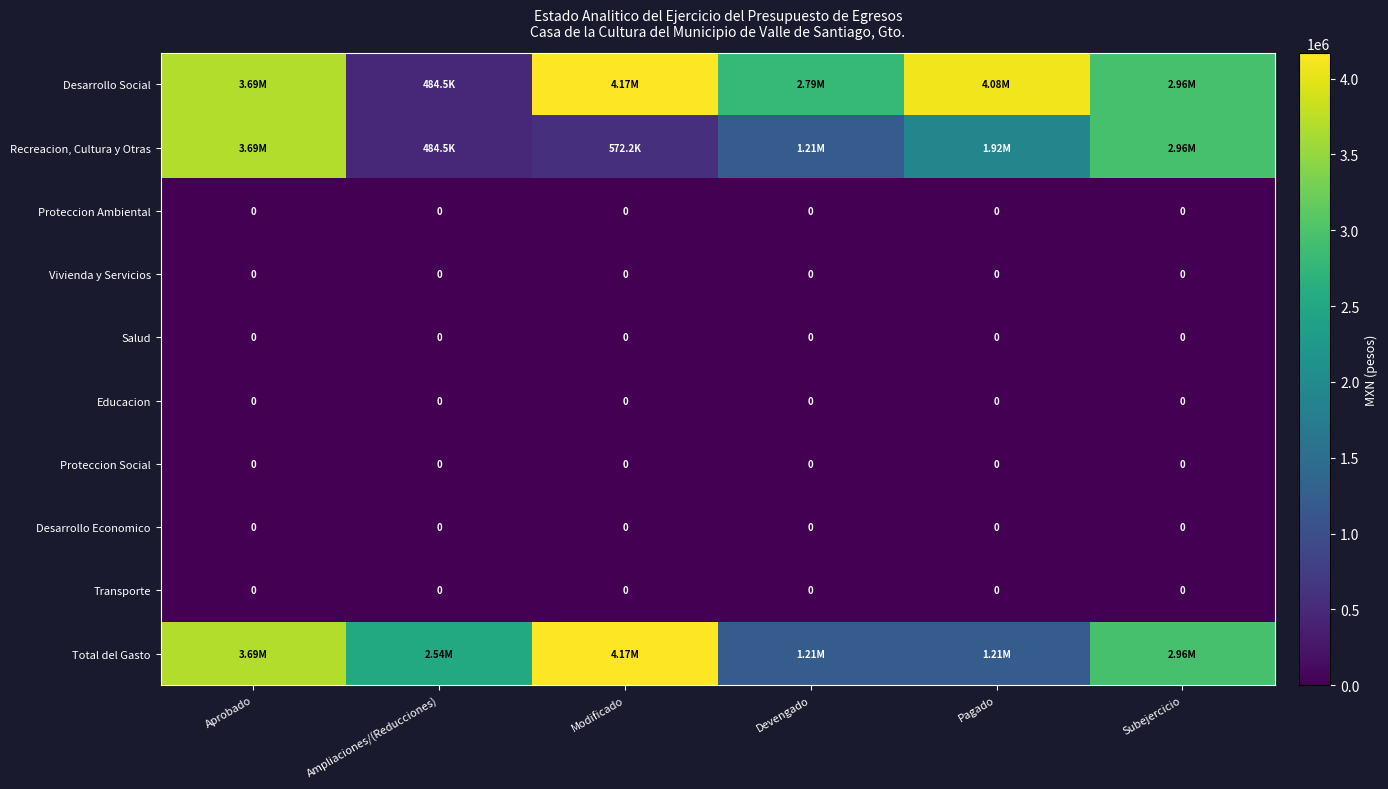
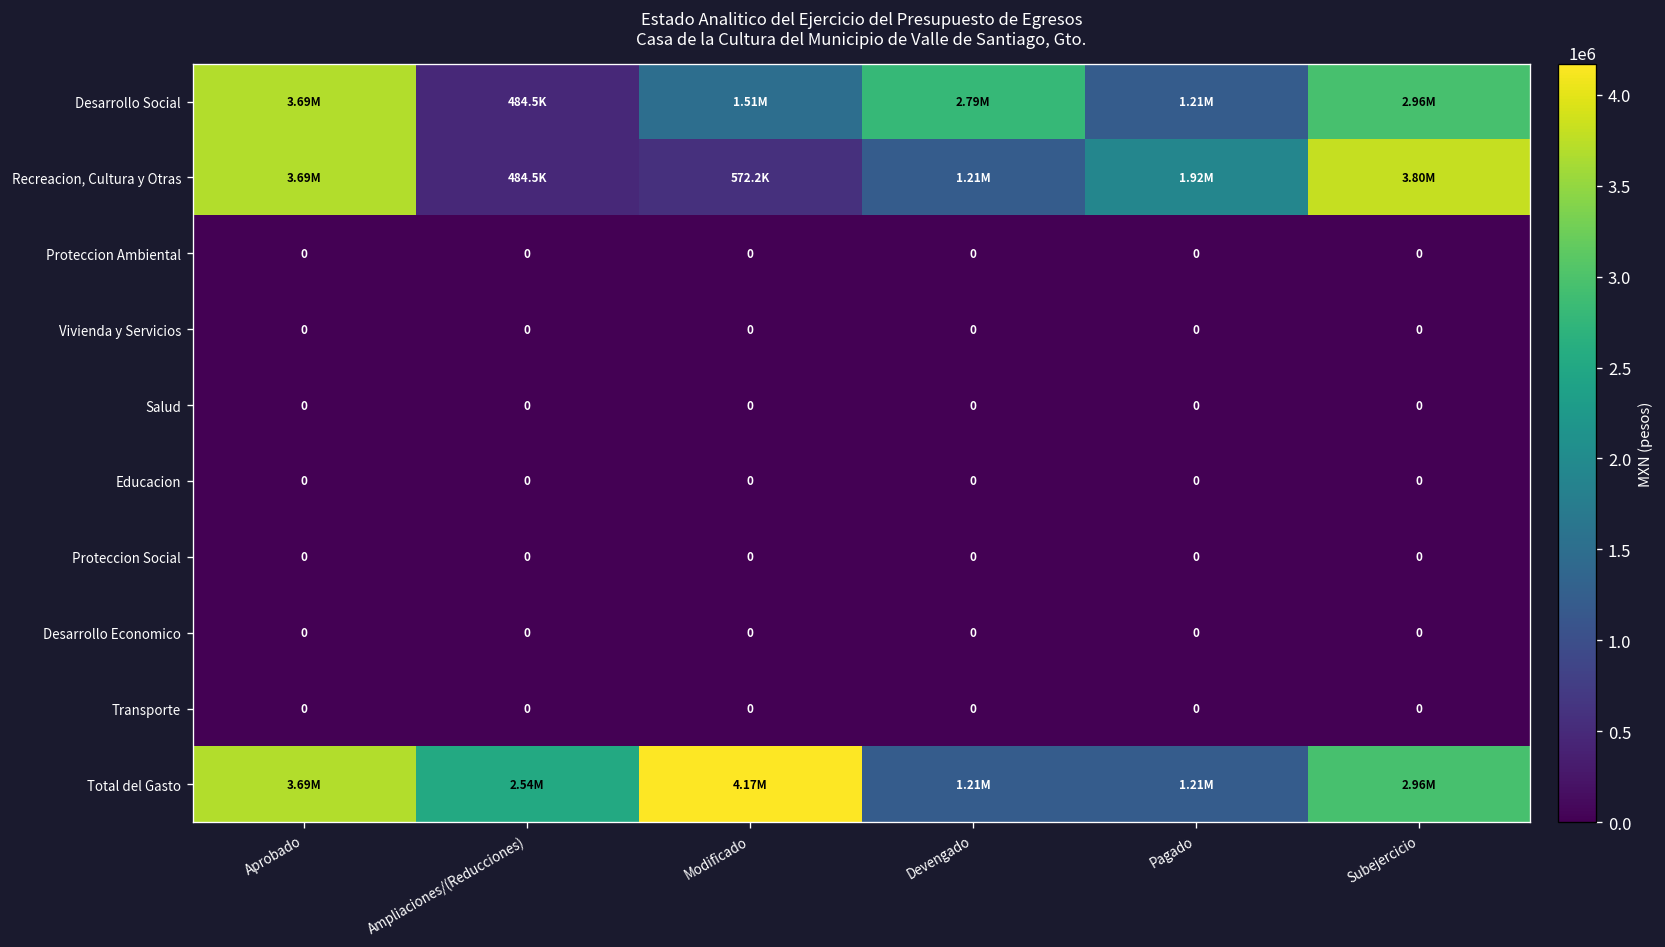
  {
    "Desarrollo Social": {
      "Aprobado": "3.69M",
      "Ampliaciones/(Reducciones)": "484.5K",
-     "Modificado": "4.17M",
+     "Modificado": "1.51M",
      "Devengado": "2.79M",
-     "Pagado": "4.08M",
+     "Pagado": "1.21M",
      "Subejercicio": "2.96M"
    },
    "Recreacion, Cultura y Otras": {
      "Aprobado": "3.69M",
      "Ampliaciones/(Reducciones)": "484.5K",
      "Modificado": "572.2K",
      "Devengado": "1.21M",
      "Pagado": "1.92M",
-     "Subejercicio": "2.96M"
+     "Subejercicio": "3.80M"
    },
    "Proteccion Ambiental": {
      "Aprobado": "0",
      "Ampliaciones/(Reducciones)": "0",
      "Modificado": "0",
      "Devengado": "0",
      "Pagado": "0",
      "Subejercicio": "0"
    },
    "Vivienda y Servicios": {
      "Aprobado": "0",
      "Ampliaciones/(Reducciones)": "0",
      "Modificado": "0",
      "Devengado": "0",
      "Pagado": "0",
      "Subejercicio": "0"
    },
    "Salud": {
      "Aprobado": "0",
      "Ampliaciones/(Reducciones)": "0",
      "Modificado": "0",
      "Devengado": "0",
      "Pagado": "0",
      "Subejercicio": "0"
    },
    "Educacion": {
      "Aprobado": "0",
      "Ampliaciones/(Reducciones)": "0",
      "Modificado": "0",
      "Devengado": "0",
      "Pagado": "0",
      "Subejercicio": "0"
    },
    "Proteccion Social": {
      "Aprobado": "0",
      "Ampliaciones/(Reducciones)": "0",
      "Modificado": "0",
      "Devengado": "0",
      "Pagado": "0",
      "Subejercicio": "0"
    },
    "Desarrollo Economico": {
      "Aprobado": "0",
      "Ampliaciones/(Reducciones)": "0",
      "Modificado": "0",
      "Devengado": "0",
      "Pagado": "0",
      "Subejercicio": "0"
    },
    "Transporte": {
      "Aprobado": "0",
      "Ampliaciones/(Reducciones)": "0",
      "Modificado": "0",
      "Devengado": "0",
      "Pagado": "0",
      "Subejercicio": "0"
    },
    "Total del Gasto": {
      "Aprobado": "3.69M",
      "Ampliaciones/(Reducciones)": "2.54M",
      "Modificado": "4.17M",
      "Devengado": "1.21M",
      "Pagado": "1.21M",
      "Subejercicio": "2.96M"
    }
  }
